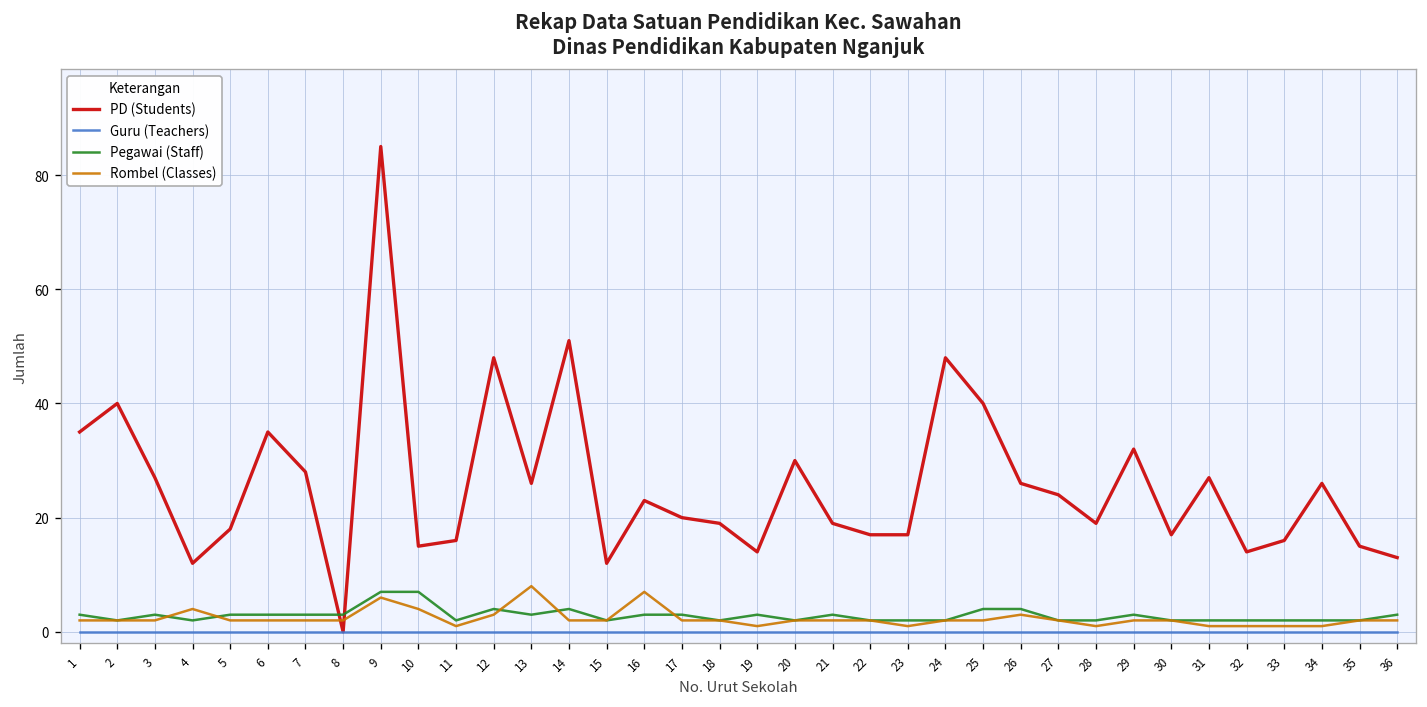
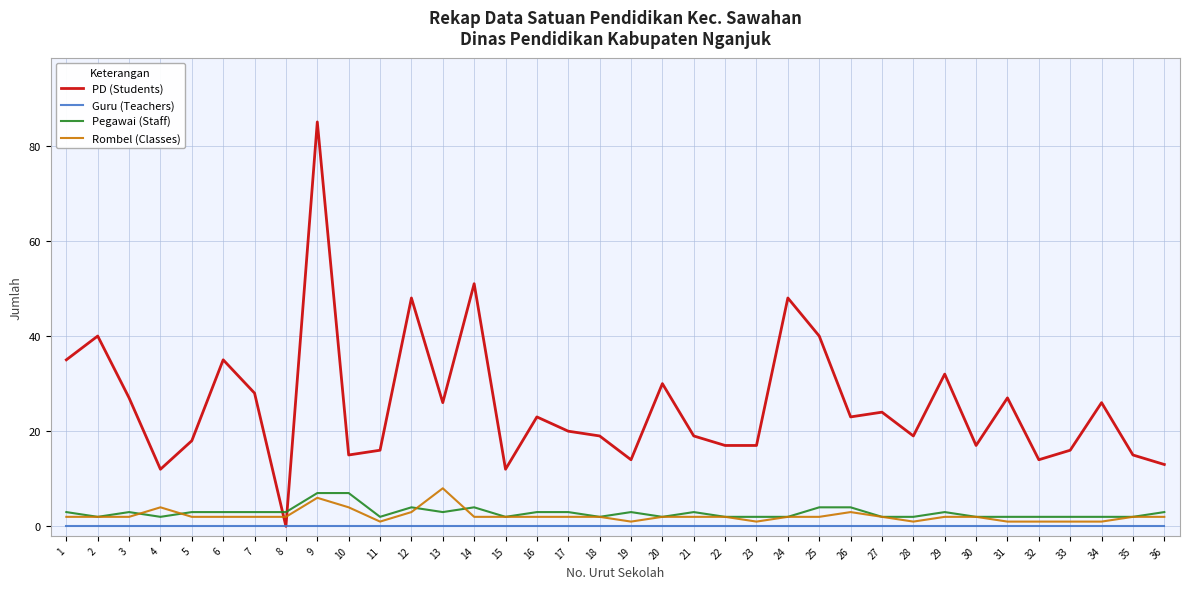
  {
    "PD (Students)": {
      "1": 35,
      "2": 40,
      "3": 27,
      "4": 12,
      "5": 18,
      "6": 35,
      "7": 28,
      "9": 85,
      "10": 15,
      "11": 16,
      "12": 48,
      "13": 26,
      "14": 51,
      "15": 12,
      "16": 23,
      "17": 20,
      "18": 19,
      "19": 14,
      "20": 30,
      "21": 19,
      "22": 17,
      "23": 17,
      "24": 48,
      "25": 40,
-     "26": 26,
+     "26": 23,
      "27": 24,
      "28": 19,
      "29": 32,
      "30": 17,
      "31": 27,
      "32": 14,
      "33": 16,
      "34": 26,
      "35": 15,
      "36": 13
    },
    "Guru (Teachers)": {
      "1": 0,
      "2": 0,
      "3": 0,
      "4": 0,
      "5": 0,
      "6": 0,
      "7": 0,
      "9": 0,
      "10": 0,
      "11": 0,
      "12": 0,
      "13": 0,
      "14": 0,
      "15": 0,
      "16": 0,
      "17": 0,
      "18": 0,
      "19": 0,
      "20": 0,
      "21": 0,
      "22": 0,
      "23": 0,
      "24": 0,
      "25": 0,
      "26": 0,
      "27": 0,
      "28": 0,
      "29": 0,
      "30": 0,
      "31": 0,
      "32": 0,
      "33": 0,
      "34": 0,
      "35": 0,
      "36": 0
    },
    "Pegawai (Staff)": {
      "1": 3,
      "3": 3,
      "4": 2,
      "5": 3,
      "6": 3,
      "7": 3,
      "8": 3,
      "9": 7,
      "10": 7,
      "11": 2,
      "12": 4,
      "13": 3,
      "14": 4,
      "16": 3,
      "17": 3,
      "19": 3,
      "21": 3,
      "23": 2,
      "25": 4,
      "26": 4,
      "28": 2,
      "29": 3,
      "31": 2,
      "32": 2,
      "33": 2,
      "34": 2,
      "36": 3
    },
    "Rombel (Classes)": {
      "1": 2,
      "3": 2,
      "4": 4,
      "5": 2,
      "6": 2,
      "7": 2,
      "8": 2,
      "9": 6,
      "10": 4,
      "11": 1,
      "12": 3,
      "13": 8,
      "14": 2,
-     "16": 7,
+     "16": 2,
      "17": 2,
      "19": 1,
      "21": 2,
      "23": 1,
      "25": 2,
      "26": 3,
      "28": 1,
      "29": 2,
      "31": 1,
      "32": 1,
      "33": 1,
      "34": 1,
      "36": 2
    }
  }
